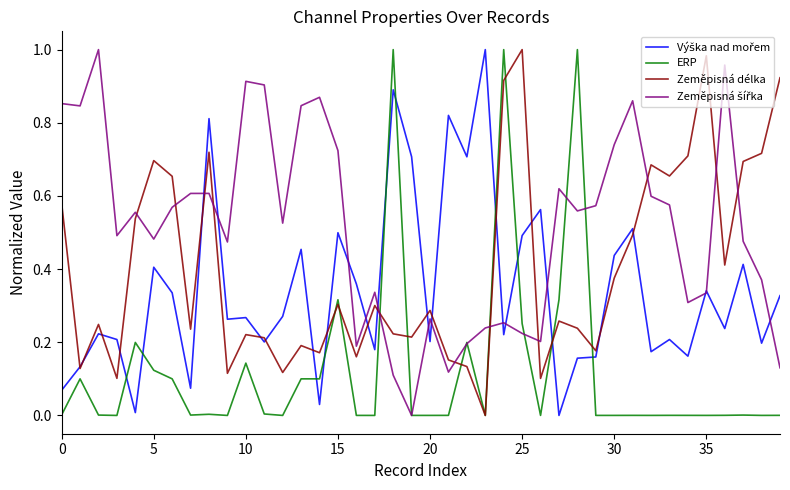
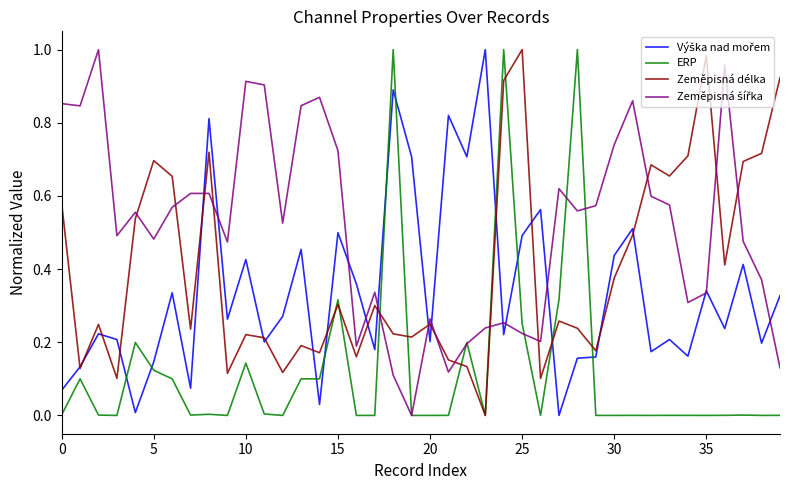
  {
    "Výška nad mořem": {
      "0": 0.07,
-     "5": 0.41,
-     "10": 0.27,
+     "5": 0.15,
+     "10": 0.43,
      "15": 0.50,
      "20": 0.20,
      "25": 0.49,
      "30": 0.44
    },
    "ERP": {
      "0": 0.00,
      "5": 0.12,
      "10": 0.14,
      "15": 0.32,
      "20": 0.00,
      "25": 0.25,
      "30": 0.00,
      "35": 0.00
    },
    "Zeměpisná délka": {
      "0": 0.58,
      "5": 0.70,
      "10": 0.22,
      "15": 0.30,
-     "20": 0.29,
+     "20": 0.25,
      "25": 1.00,
      "30": 0.38
    },
    "Zeměpisná šířka": {
      "0": 0.85,
      "5": 0.48,
      "10": 0.91,
      "15": 0.72,
      "20": 0.26,
      "25": 0.22,
      "30": 0.74
    }
  }
